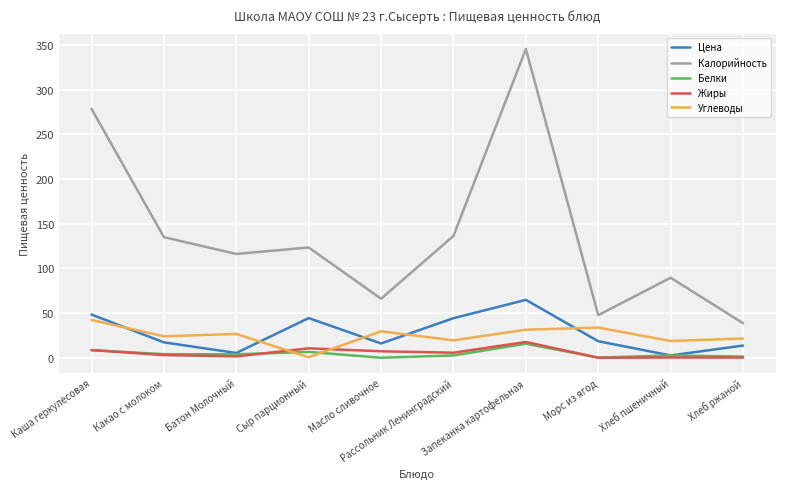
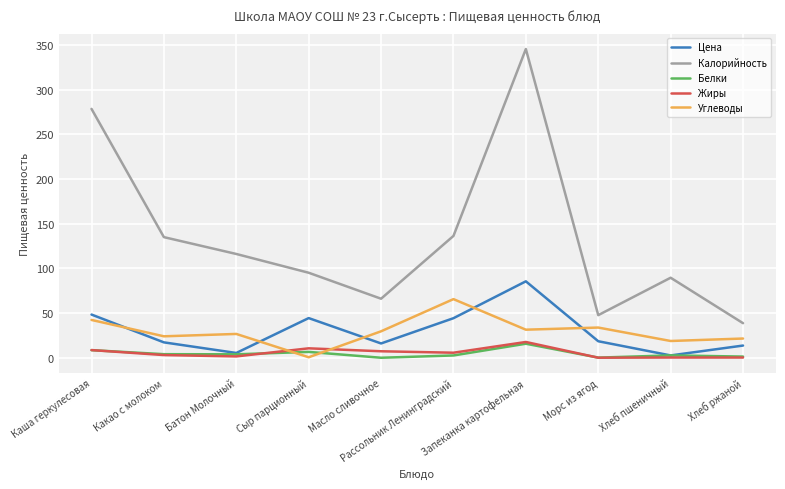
  {
    "Цена": {
      "Каша геркулесовая": 50,
      "Какао с молоком": 20,
      "Сыр парционный": 40,
      "Масло сливочное": 20,
      "Рассольник Ленинградский": 40,
-     "Запеканка картофельная": 60,
+     "Запеканка картофельная": 90,
      "Морс из ягод": 20,
      "Хлеб ржаной": 10
    },
    "Калорийность": {
      "Каша геркулесовая": 280,
      "Какао с молоком": 140,
      "Батон Молочный": 120,
-     "Сыр парционный": 120,
+     "Сыр парционный": 100,
      "Масло сливочное": 70,
      "Рассольник Ленинградский": 140,
      "Запеканка картофельная": 350,
      "Морс из ягод": 50,
      "Хлеб пшеничный": 90,
      "Хлеб ржаной": 40
    },
    "Белки": {
      "Сыр парционный": 10,
      "Масло сливочное": 0,
      "Рассольник Ленинградский": 0
    },
    "Жиры": {
      "Сыр парционный": 10,
      "Масло сливочное": 10,
      "Рассольник Ленинградский": 10
    },
    "Углеводы": {
      "Каша геркулесовая": 40,
      "Какао с молоком": 20,
      "Батон Молочный": 30,
      "Сыр парционный": 0,
      "Масло сливочное": 30,
-     "Рассольник Ленинградский": 20,
+     "Рассольник Ленинградский": 70,
      "Запеканка картофельная": 30,
      "Морс из ягод": 30,
      "Хлеб пшеничный": 20,
      "Хлеб ржаной": 20
    }
  }
